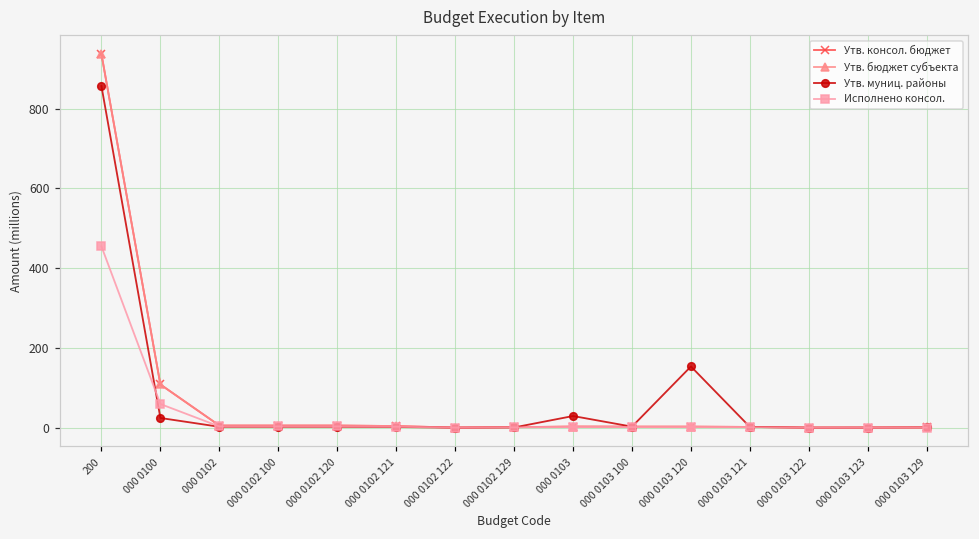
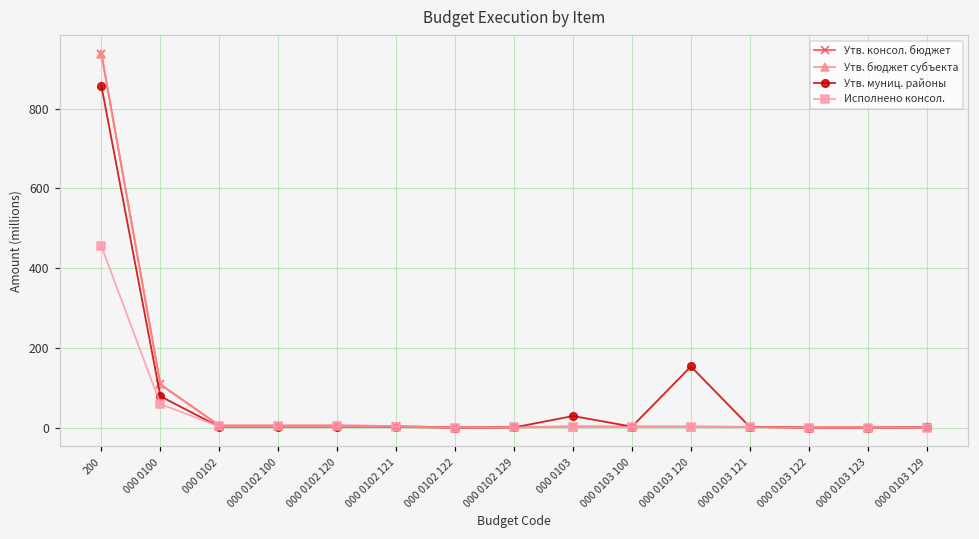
  {
    "Утв. муниц. районы": {
      "200": 860,
-     "000 0100": 20,
+     "000 0100": 80,
      "000 0103": 30,
      "000 0103 120": 150
    }
  }
